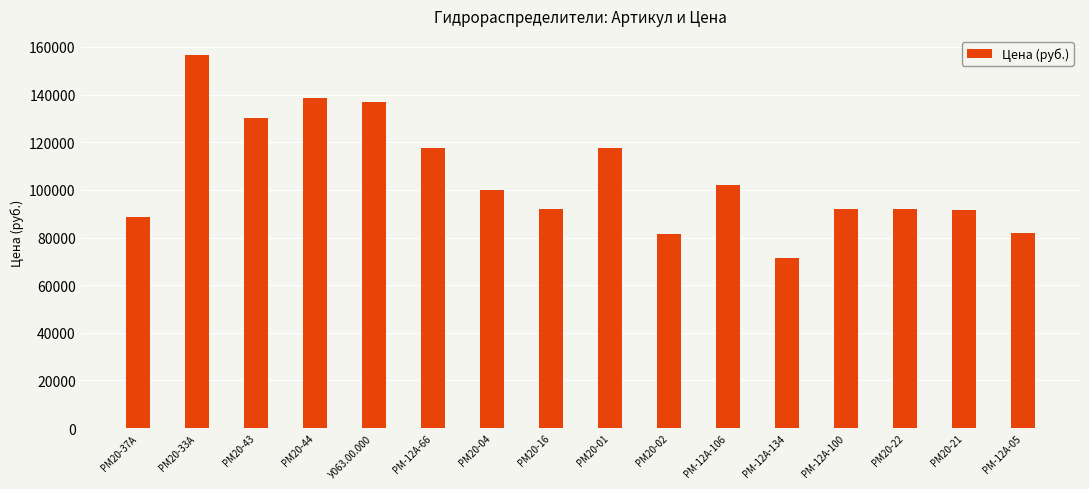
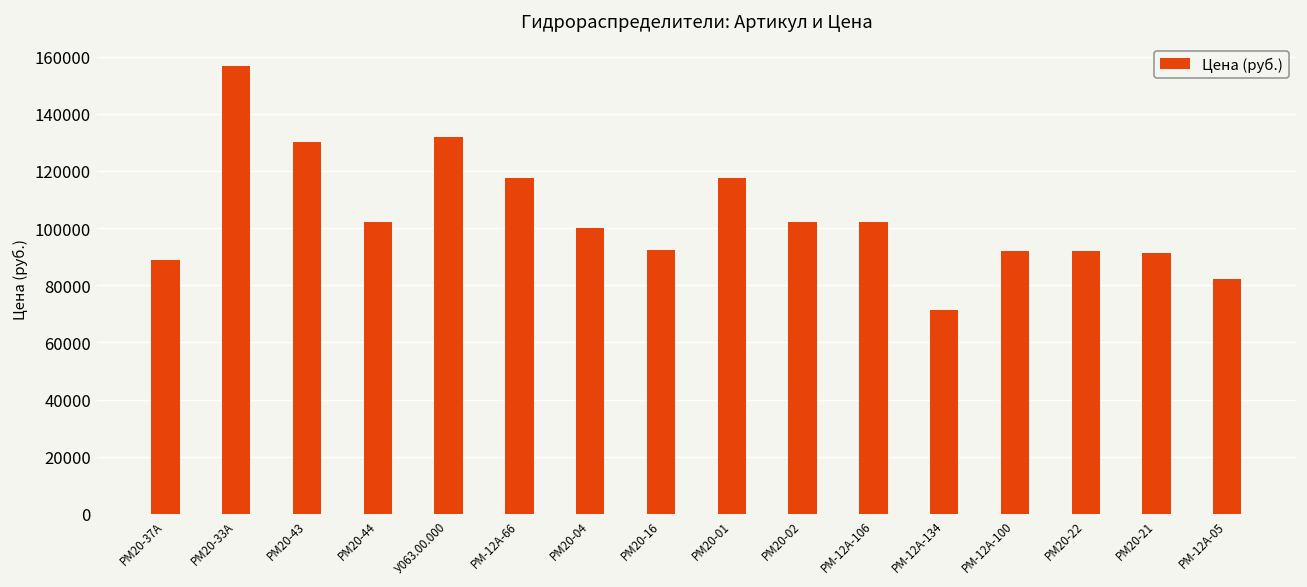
  {
    "РМ20-37А": 89000,
    "РМ20-33А": 157000,
    "РМ20-43": 130000,
-   "РМ20-44": 139000,
-   "У063.00.000": 137000,
+   "РМ20-44": 102000,
+   "У063.00.000": 132000,
    "РМ-12А-66": 118000,
    "РМ20-04": 100000,
    "РМ20-16": 92000,
    "РМ20-01": 118000,
-   "РМ20-02": 81000,
+   "РМ20-02": 102000,
    "РМ-12А-106": 102000,
    "РМ-12А-134": 71000,
    "РМ-12А-100": 92000,
    "РМ20-22": 92000,
    "РМ20-21": 91000,
    "РМ-12А-05": 82000
  }
